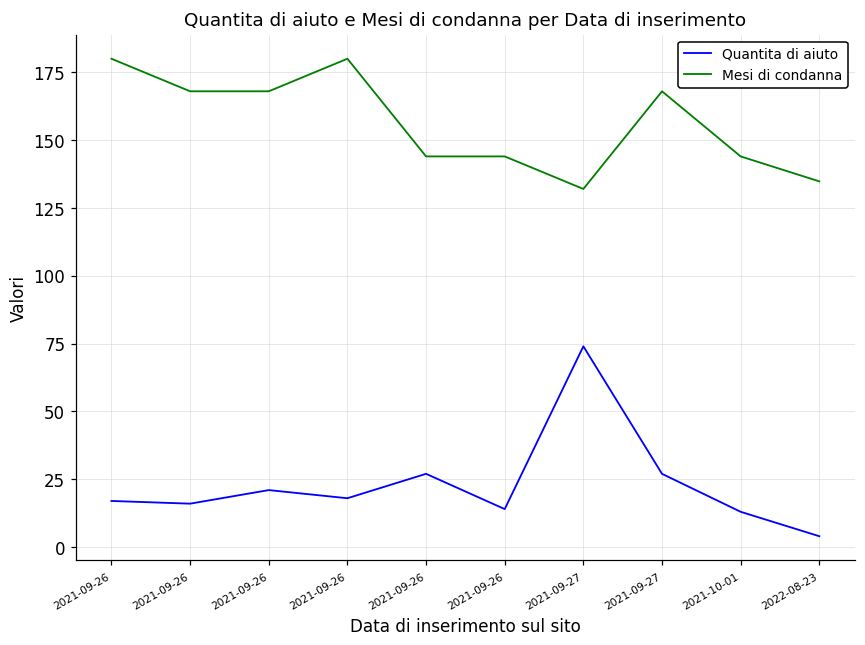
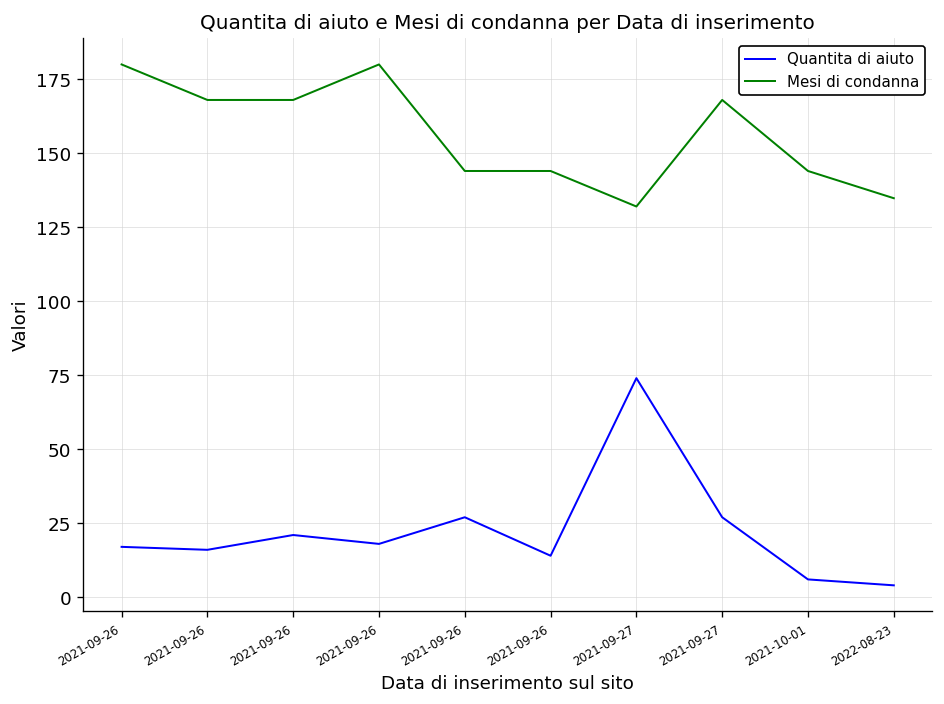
  {
    "Quantita di aiuto": {
-     "2021-10-01": 13,
+     "2021-10-01": 6,
      "2022-08-23": 4
    },
    "Mesi di condanna": {
      "2021-10-01": 144,
      "2022-08-23": 135
    }
  }
